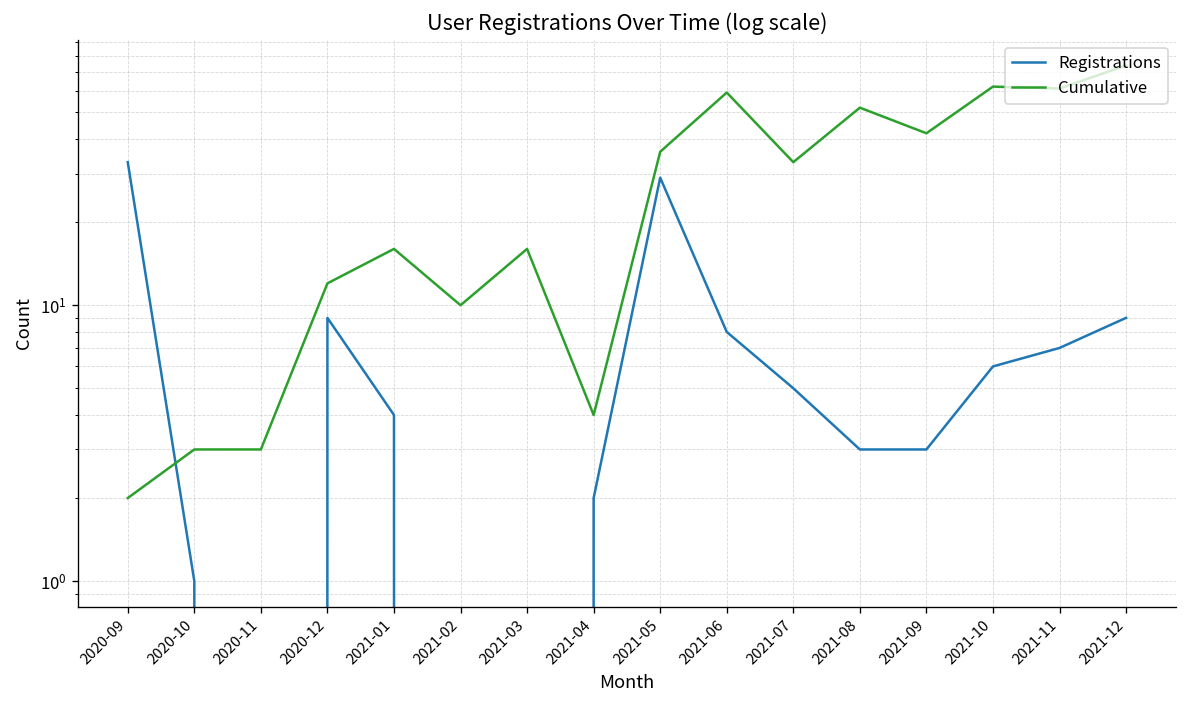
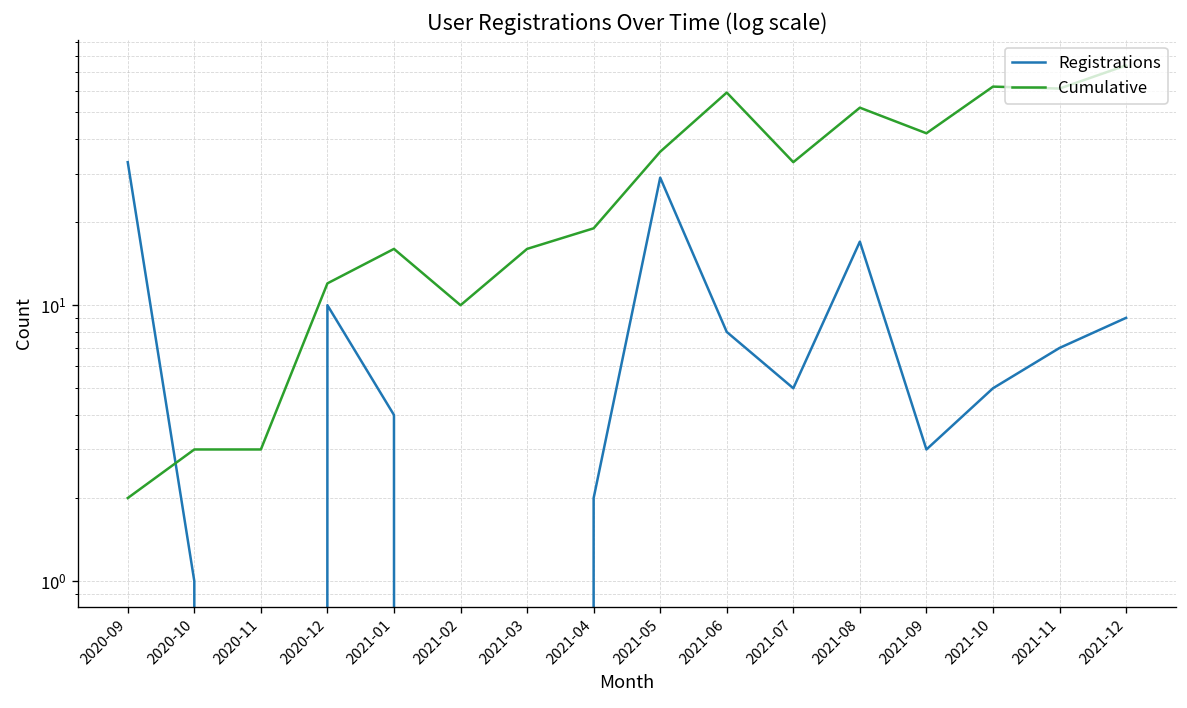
  {
    "Registrations": {
      "2020-09": 33,
      "2020-10": 1,
-     "2020-12": 9,
+     "2020-12": 10,
      "2021-01": 4,
      "2021-04": 2,
      "2021-05": 29,
      "2021-06": 8,
      "2021-07": 5,
-     "2021-08": 3,
+     "2021-08": 17,
      "2021-09": 3,
-     "2021-10": 6,
+     "2021-10": 5,
      "2021-11": 7,
      "2021-12": 9
    },
    "Cumulative": {
      "2020-09": 2,
      "2020-10": 3,
      "2020-11": 3,
      "2020-12": 12,
      "2021-01": 16,
      "2021-02": 10,
      "2021-03": 16,
-     "2021-04": 4,
+     "2021-04": 19,
      "2021-05": 36,
      "2021-06": 59,
      "2021-07": 33,
      "2021-08": 52,
      "2021-09": 42,
      "2021-10": 62
    }
  }
